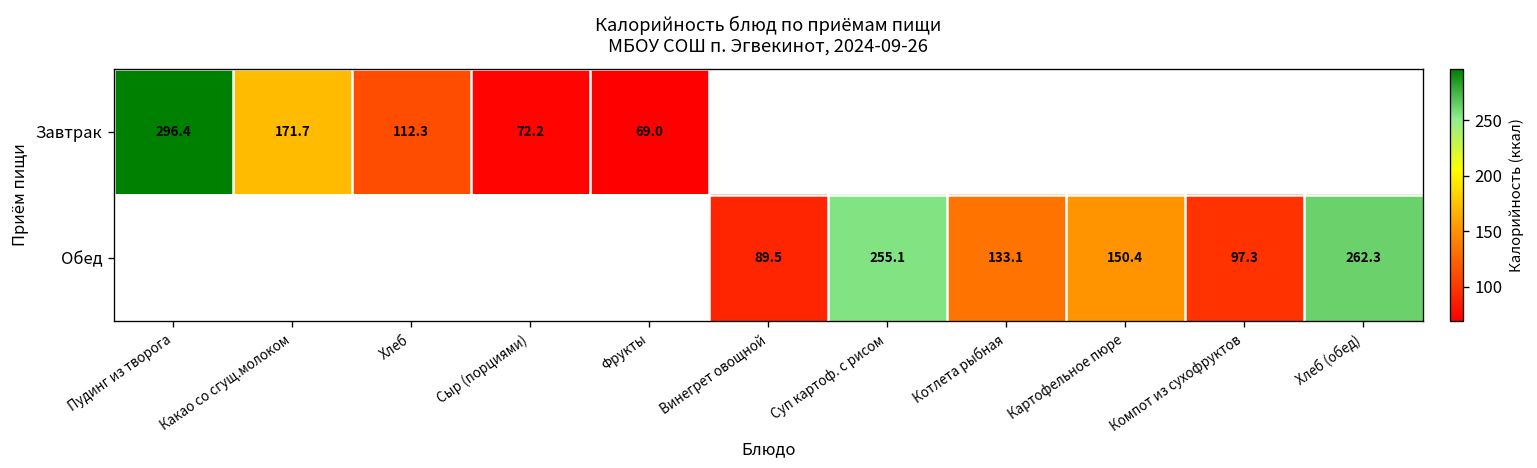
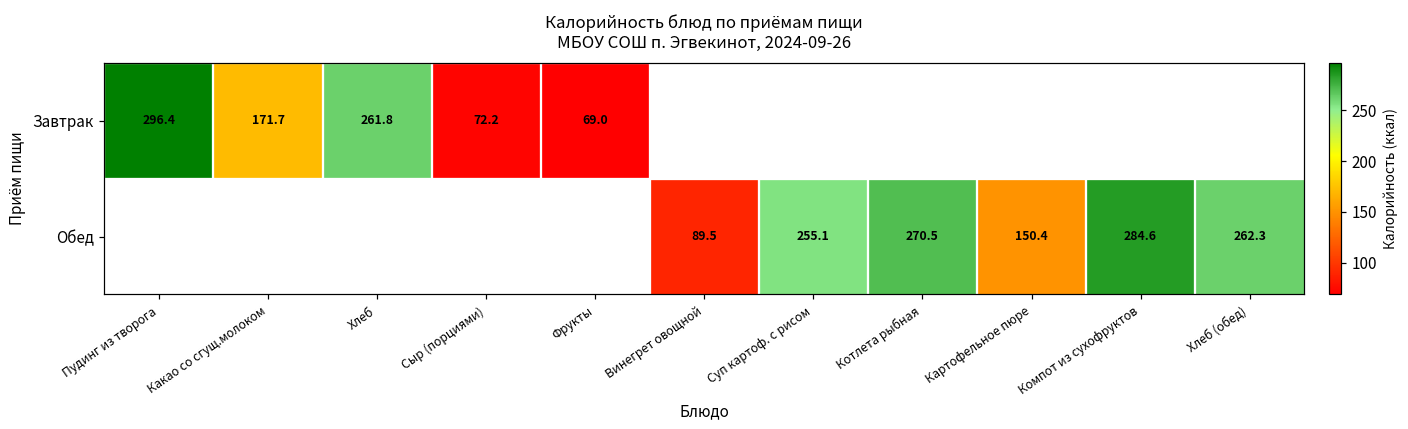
  {
    "Завтрак": {
      "Пудинг из творога": 296.4,
      "Какао со сгущ.молоком": 171.7,
-     "Хлеб": 112.3,
+     "Хлеб": 261.8,
      "Сыр (порциями)": 72.2,
      "Фрукты": 69.0
    },
    "Обед": {
      "Винегрет овощной": 89.5,
      "Суп картоф. с рисом": 255.1,
-     "Котлета рыбная": 133.1,
+     "Котлета рыбная": 270.5,
      "Картофельное пюре": 150.4,
-     "Компот из сухофруктов": 97.3,
+     "Компот из сухофруктов": 284.6,
      "Хлеб (обед)": 262.3
    }
  }
